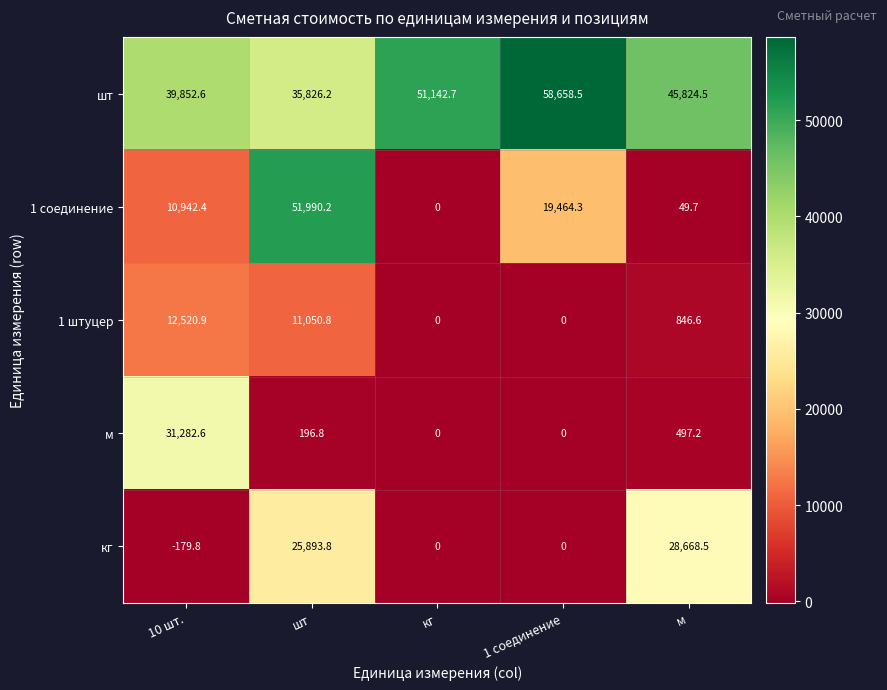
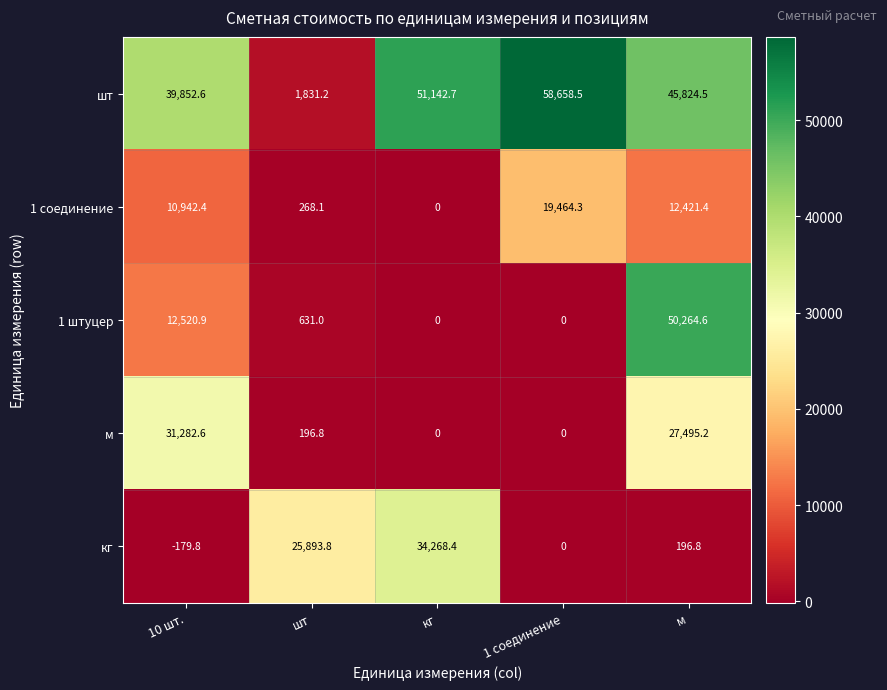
  {
    "шт": {
      "10 шт.": "39,852.6",
-     "шт": "35,826.2",
+     "шт": "1,831.2",
      "кг": "51,142.7",
      "1 соединение": "58,658.5",
      "м": "45,824.5"
    },
    "1 соединение": {
      "10 шт.": "10,942.4",
-     "шт": "51,990.2",
+     "шт": "268.1",
      "кг": "0",
      "1 соединение": "19,464.3",
-     "м": "49.7"
+     "м": "12,421.4"
    },
    "1 штуцер": {
      "10 шт.": "12,520.9",
-     "шт": "11,050.8",
+     "шт": "631.0",
      "кг": "0",
      "1 соединение": "0",
-     "м": "846.6"
+     "м": "50,264.6"
    },
    "м": {
      "10 шт.": "31,282.6",
      "шт": "196.8",
      "кг": "0",
      "1 соединение": "0",
-     "м": "497.2"
+     "м": "27,495.2"
    },
    "кг": {
      "10 шт.": "-179.8",
      "шт": "25,893.8",
-     "кг": "0",
+     "кг": "34,268.4",
      "1 соединение": "0",
-     "м": "28,668.5"
+     "м": "196.8"
    }
  }
